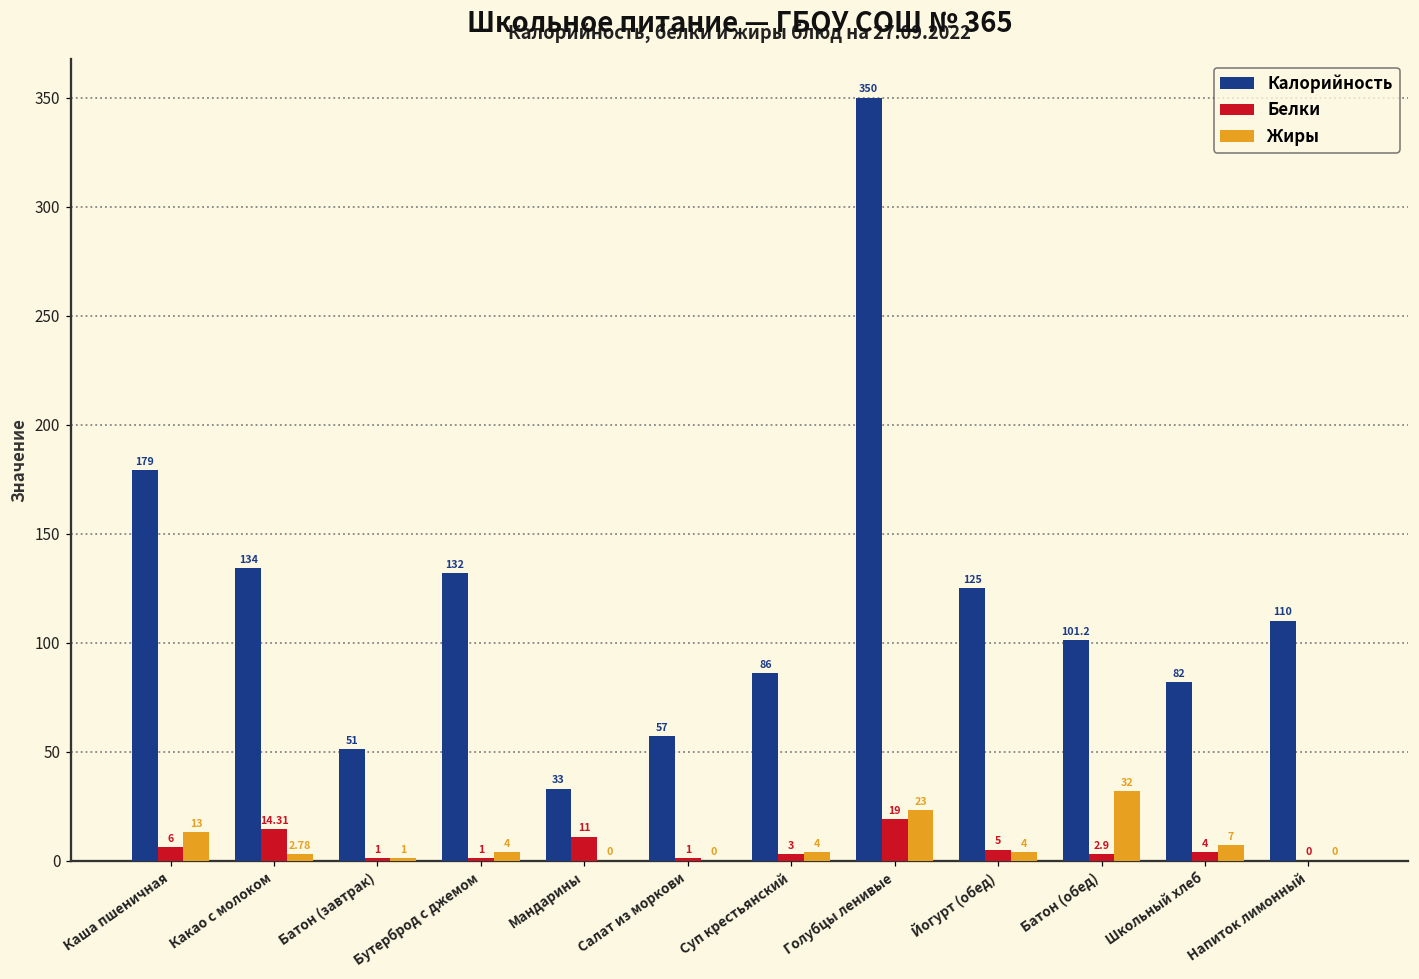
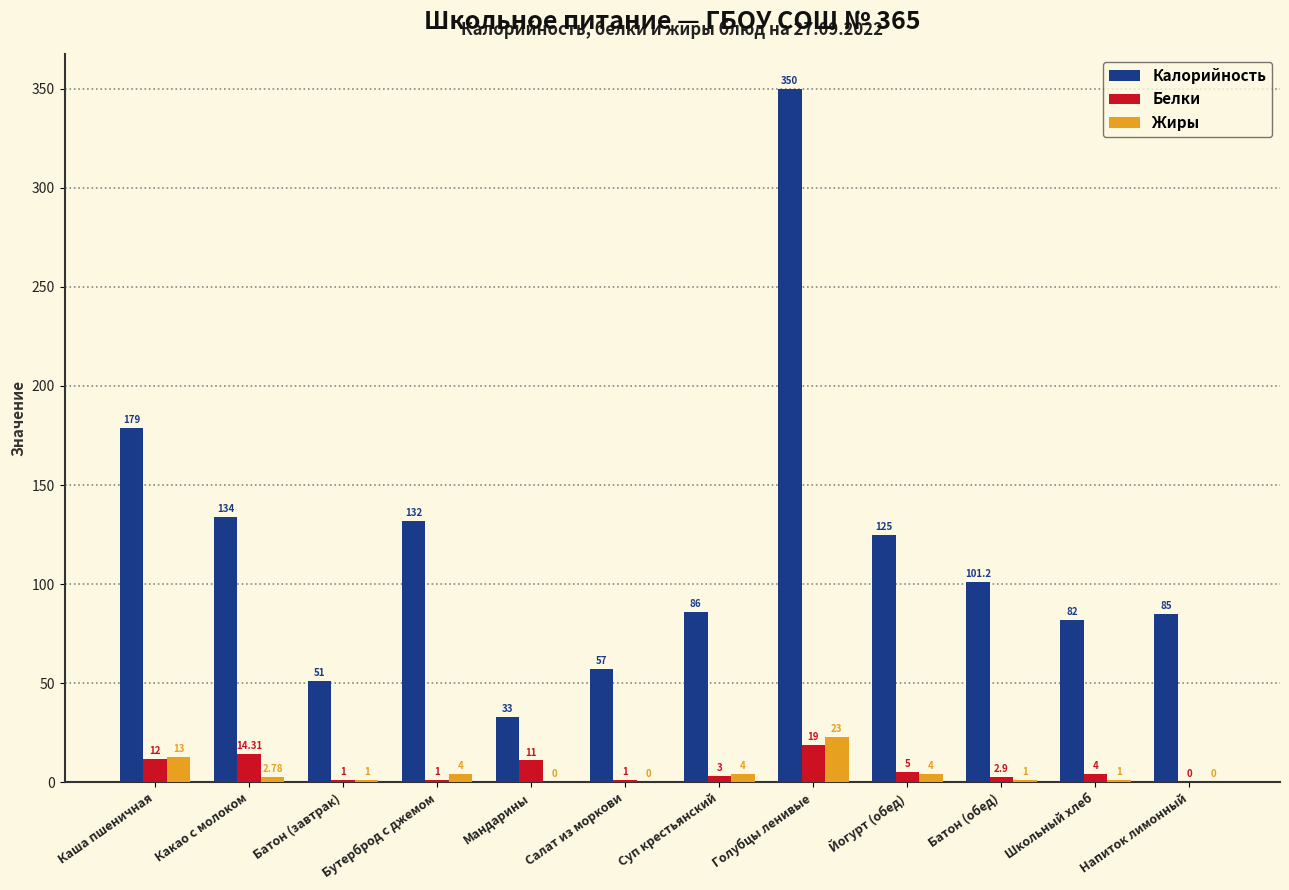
  {
    "Калорийность": {
      "Каша пшеничная": 179,
      "Какао с молоком": 134,
      "Батон (завтрак)": 51,
      "Бутерброд с джемом": 132,
      "Мандарины": 33,
      "Салат из моркови": 57,
      "Суп крестьянский": 86,
      "Голубцы ленивые": 350,
      "Йогурт (обед)": 125,
      "Батон (обед)": 101.2,
      "Школьный хлеб": 82,
-     "Напиток лимонный": 110
+     "Напиток лимонный": 85
    },
    "Белки": {
-     "Каша пшеничная": 6,
+     "Каша пшеничная": 12,
      "Какао с молоком": 14.31,
      "Батон (завтрак)": 1,
      "Бутерброд с джемом": 1,
      "Мандарины": 11,
      "Салат из моркови": 1,
      "Суп крестьянский": 3,
      "Голубцы ленивые": 19,
      "Йогурт (обед)": 5,
      "Батон (обед)": 2.9,
      "Школьный хлеб": 4,
      "Напиток лимонный": 0
    },
    "Жиры": {
      "Каша пшеничная": 13,
      "Какао с молоком": 2.78,
      "Батон (завтрак)": 1,
      "Бутерброд с джемом": 4,
      "Мандарины": 0,
      "Салат из моркови": 0,
      "Суп крестьянский": 4,
      "Голубцы ленивые": 23,
      "Йогурт (обед)": 4,
-     "Батон (обед)": 32,
-     "Школьный хлеб": 7,
+     "Батон (обед)": 1,
+     "Школьный хлеб": 1,
      "Напиток лимонный": 0
    }
  }
